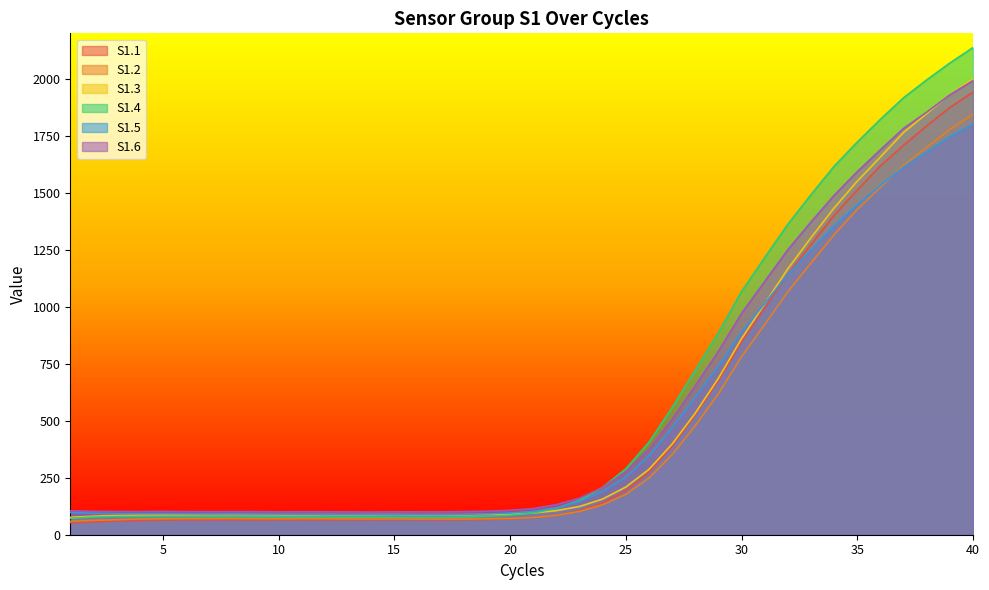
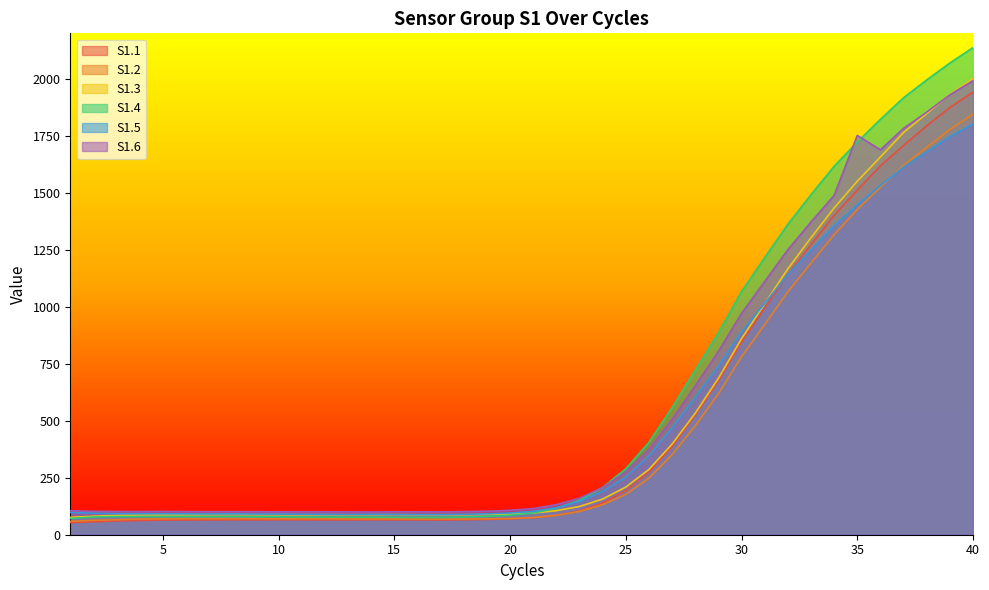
  {
    "S1.3": {
      "25": 210,
      "30": 860,
      "35": 1550
    },
    "S1.4": {
      "25": 290,
      "30": 1070,
      "35": 1720,
      "40": 2140
    },
    "S1.5": {
      "25": 250,
      "30": 890,
      "35": 1450,
      "40": 1800
    },
    "S1.6": {
      "15": 100,
      "20": 110,
      "25": 280,
      "30": 970,
-     "35": 1590
+     "35": 1750
    }
  }
